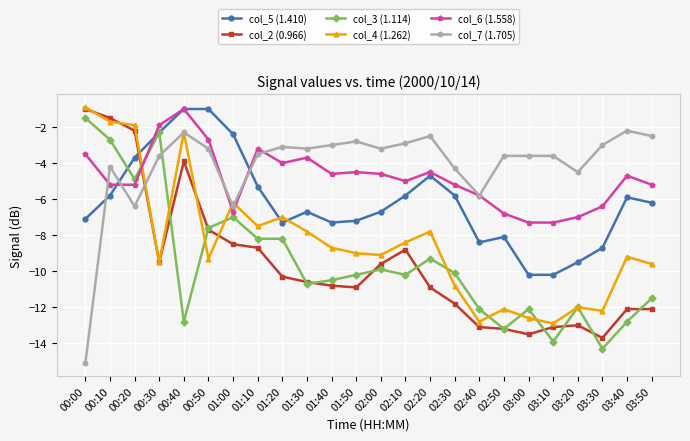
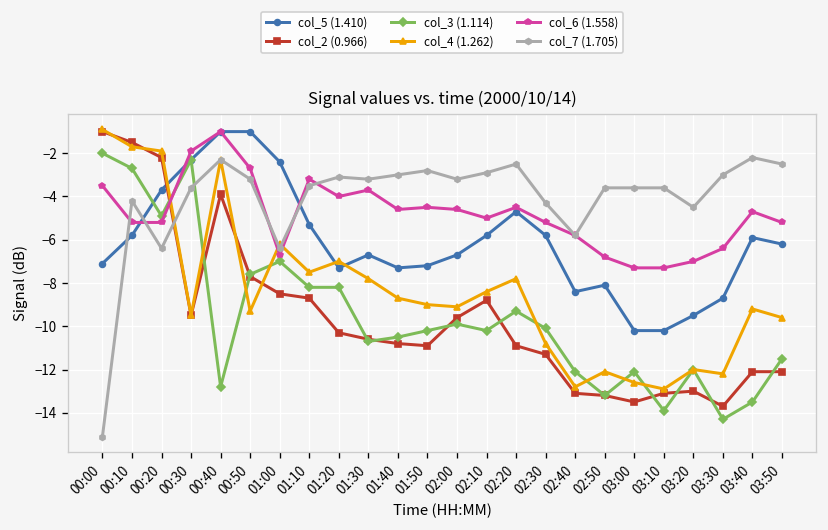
  {
    "col_5 (1.410)": {
      "00:00": -7.1,
      "00:10": -5.8,
      "00:20": -3.7,
      "00:50": -1.0,
      "01:00": -2.4,
      "01:10": -5.3,
      "01:20": -7.3,
      "01:30": -6.7,
      "01:40": -7.3,
      "01:50": -7.2,
      "02:00": -6.7,
      "02:10": -5.8,
      "02:20": -4.7,
      "02:30": -5.8,
      "02:40": -8.4,
      "02:50": -8.1,
      "03:00": -10.2,
      "03:10": -10.2,
      "03:20": -9.5,
      "03:30": -8.7,
      "03:40": -5.9,
      "03:50": -6.2
    },
    "col_2 (0.966)": {
      "00:10": -1.5,
      "00:20": -2.2,
      "00:40": -3.9,
      "01:00": -8.5,
      "01:10": -8.7,
      "01:20": -10.3,
      "01:40": -10.8,
      "01:50": -10.9,
      "02:00": -9.6,
      "02:10": -8.8,
      "02:20": -10.9,
-     "02:30": -11.8,
+     "02:30": -11.3,
      "02:40": -13.1,
      "03:00": -13.5,
      "03:10": -13.1,
      "03:20": -13.0,
      "03:30": -13.7,
      "03:40": -12.1,
      "03:50": -12.1
    },
    "col_3 (1.114)": {
-     "00:00": -1.5,
+     "00:00": -2.0,
      "00:10": -2.7,
      "00:20": -4.9,
      "00:40": -12.8,
      "01:00": -7.0,
      "01:10": -8.2,
      "01:20": -8.2,
      "01:40": -10.5,
      "01:50": -10.2,
      "02:00": -9.9,
      "02:10": -10.2,
      "02:20": -9.3,
      "02:30": -10.1,
      "02:40": -12.1,
      "03:00": -12.1,
      "03:10": -13.9,
      "03:30": -14.3,
-     "03:40": -12.8,
+     "03:40": -13.5,
      "03:50": -11.5
    },
    "col_4 (1.262)": {
      "00:10": -1.7,
      "00:20": -1.9,
      "00:50": -9.3,
      "01:00": -6.2,
      "01:10": -7.5,
      "01:20": -7.0,
      "01:30": -7.8,
      "01:40": -8.7,
      "01:50": -9.0,
      "02:00": -9.1,
      "02:10": -8.4,
      "02:20": -7.8,
      "02:30": -10.8,
      "02:40": -12.8,
      "02:50": -12.1,
      "03:00": -12.6,
      "03:10": -12.9,
      "03:30": -12.2,
      "03:40": -9.2,
      "03:50": -9.6
    },
    "col_6 (1.558)": {
      "00:00": -3.5,
      "00:10": -5.2,
      "00:20": -5.2,
      "00:30": -1.9,
      "00:50": -2.7,
      "01:00": -6.7,
      "01:10": -3.2,
      "01:20": -4.0,
      "01:30": -3.7,
      "01:40": -4.6,
      "01:50": -4.5,
      "02:00": -4.6,
      "02:10": -5.0,
      "02:20": -4.5,
      "02:30": -5.2,
      "02:50": -6.8,
      "03:00": -7.3,
      "03:10": -7.3,
      "03:20": -7.0,
      "03:30": -6.4,
      "03:40": -4.7,
      "03:50": -5.2
    },
    "col_7 (1.705)": {
      "00:00": -15.1,
      "00:10": -4.2,
      "00:20": -6.4,
      "00:30": -3.6,
      "00:50": -3.2,
      "01:00": -6.4,
      "01:10": -3.5,
      "01:20": -3.1,
      "01:30": -3.2,
      "01:40": -3.0,
      "01:50": -2.8,
      "02:00": -3.2,
      "02:10": -2.9,
      "02:20": -2.5,
      "02:30": -4.3,
      "02:50": -3.6,
      "03:00": -3.6,
      "03:10": -3.6,
      "03:20": -4.5,
      "03:30": -3.0,
      "03:40": -2.2,
      "03:50": -2.5
    }
  }
